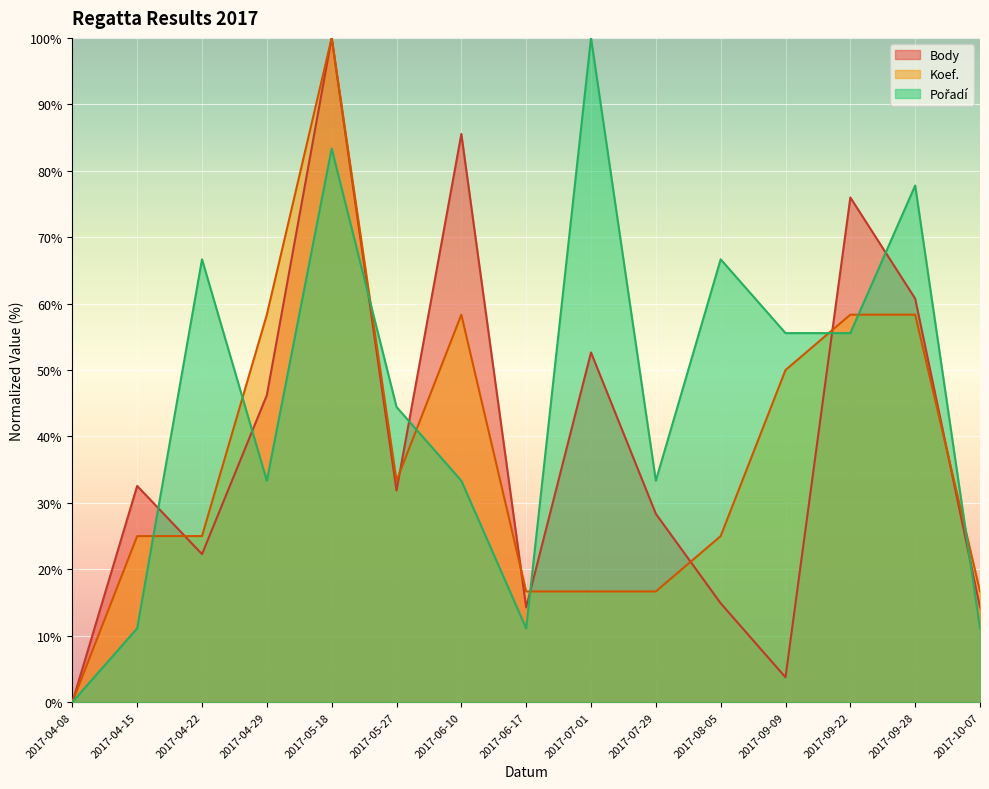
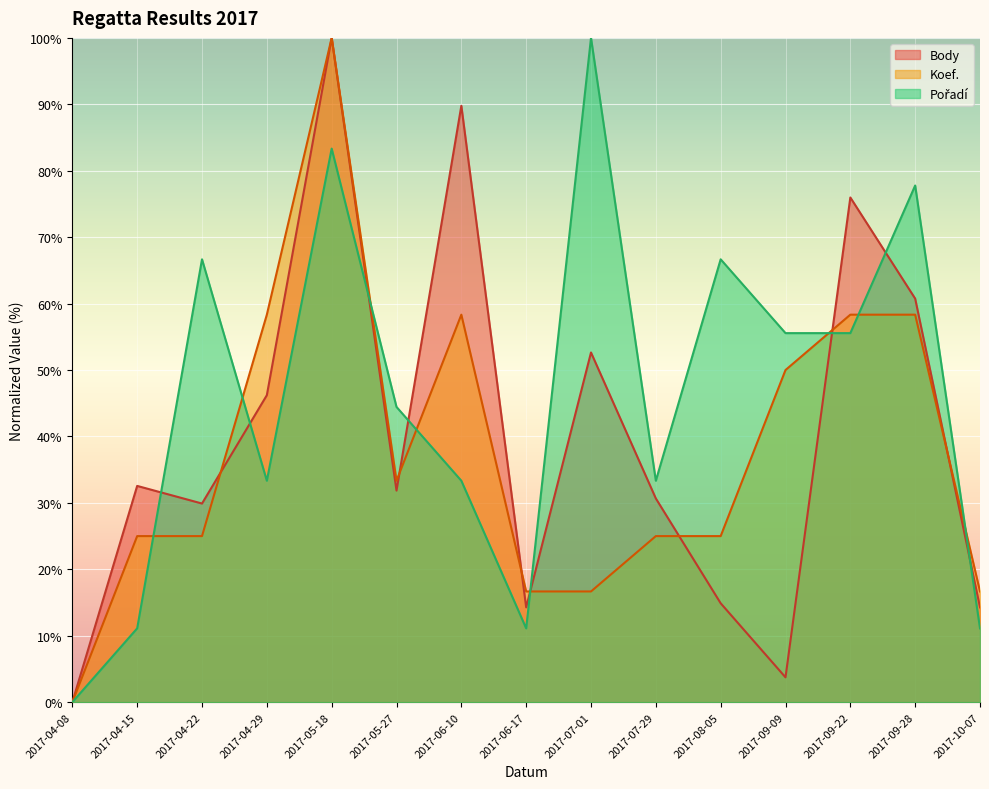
  {
    "Body": {
      "2017-04-15": "33%",
-     "2017-04-22": "22%",
+     "2017-04-22": "30%",
      "2017-04-29": "46%",
      "2017-05-27": "32%",
-     "2017-06-10": "86%",
+     "2017-06-10": "90%",
      "2017-06-17": "14%",
      "2017-07-01": "53%",
-     "2017-07-29": "28%",
+     "2017-07-29": "31%",
      "2017-08-05": "15%",
      "2017-09-09": "4%",
      "2017-09-22": "76%",
      "2017-09-28": "61%",
      "2017-10-07": "14%"
    },
    "Koef.": {
      "2017-04-15": "25%",
      "2017-04-22": "25%",
      "2017-04-29": "58%",
      "2017-05-27": "33%",
      "2017-06-10": "58%",
      "2017-06-17": "17%",
      "2017-07-01": "17%",
-     "2017-07-29": "17%",
+     "2017-07-29": "25%",
      "2017-08-05": "25%",
      "2017-09-09": "50%",
      "2017-09-22": "58%",
      "2017-09-28": "58%",
      "2017-10-07": "17%"
    },
    "Pořadí": {
      "2017-04-15": "11%",
      "2017-04-22": "67%",
      "2017-04-29": "33%",
      "2017-05-18": "83%",
      "2017-05-27": "44%",
      "2017-06-10": "33%",
      "2017-06-17": "11%",
      "2017-07-01": "100%",
      "2017-07-29": "33%",
      "2017-08-05": "67%",
      "2017-09-09": "56%",
      "2017-09-22": "56%",
      "2017-09-28": "78%",
      "2017-10-07": "11%"
    }
  }
